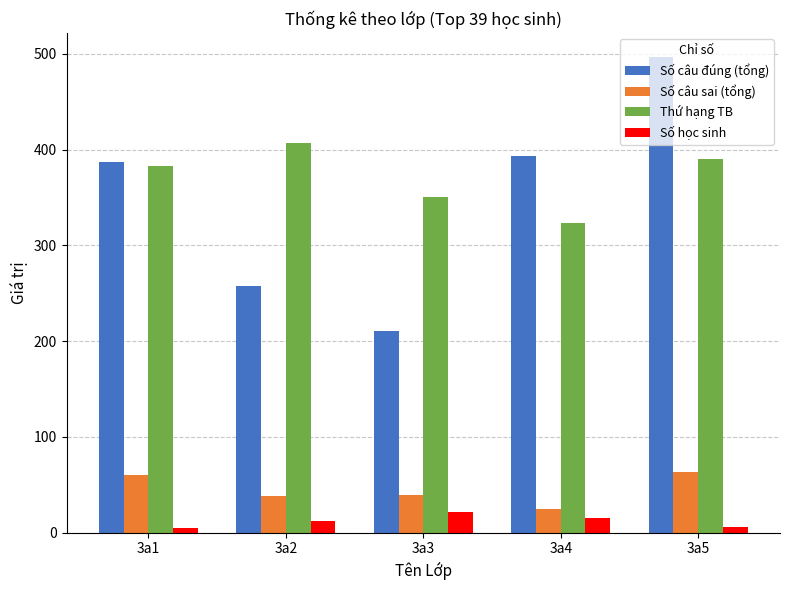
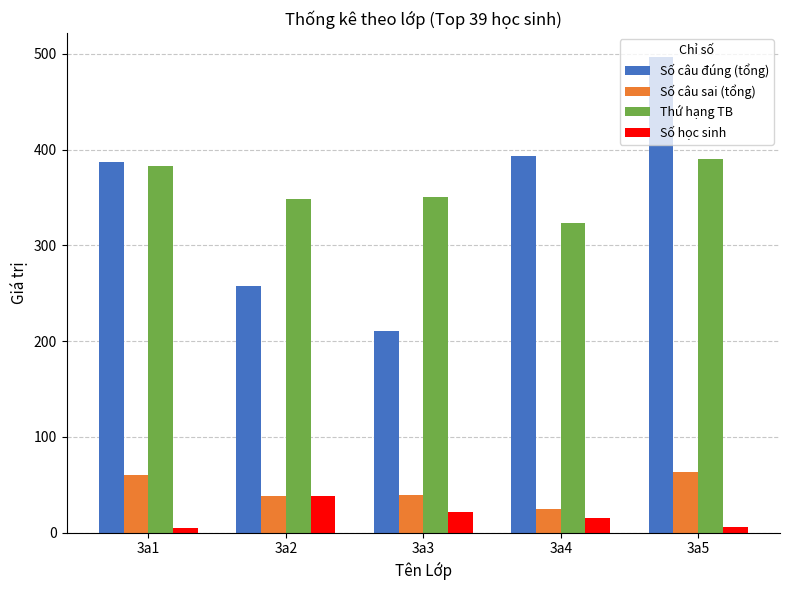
  {
    "Số câu đúng (tổng)": {
      "3a1": 390,
      "3a2": 260,
      "3a3": 210,
      "3a4": 390
    },
    "Số câu sai (tổng)": {
      "3a1": 60,
      "3a2": 40,
      "3a3": 40,
      "3a4": 30,
      "3a5": 60
    },
    "Thứ hạng TB": {
      "3a1": 380,
-     "3a2": 410,
+     "3a2": 350,
      "3a3": 350,
      "3a4": 320,
      "3a5": 390
    },
    "Số học sinh": {
      "3a1": 10,
-     "3a2": 10,
+     "3a2": 40,
      "3a3": 20,
      "3a4": 20,
      "3a5": 10
    }
  }
